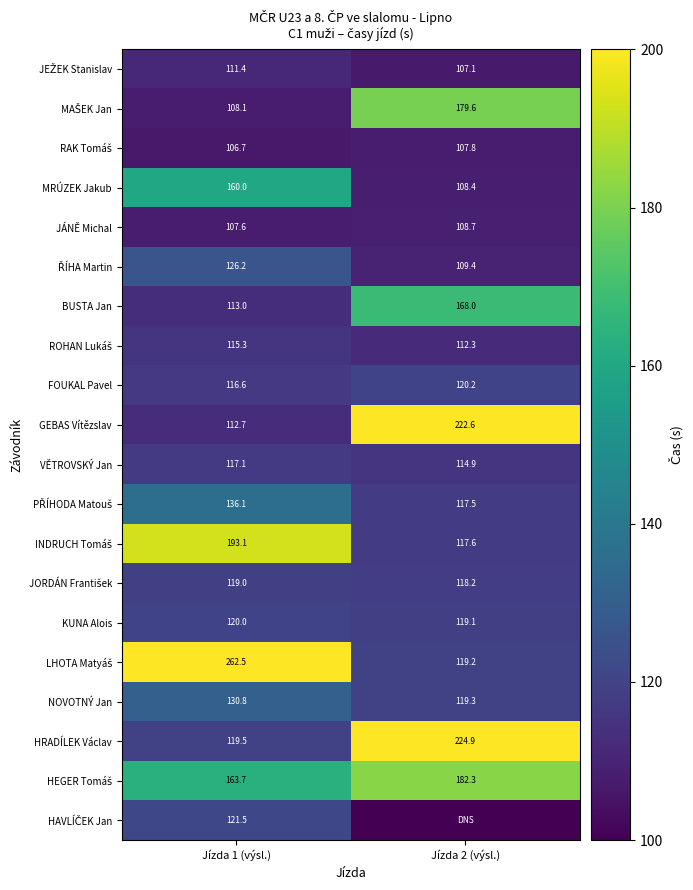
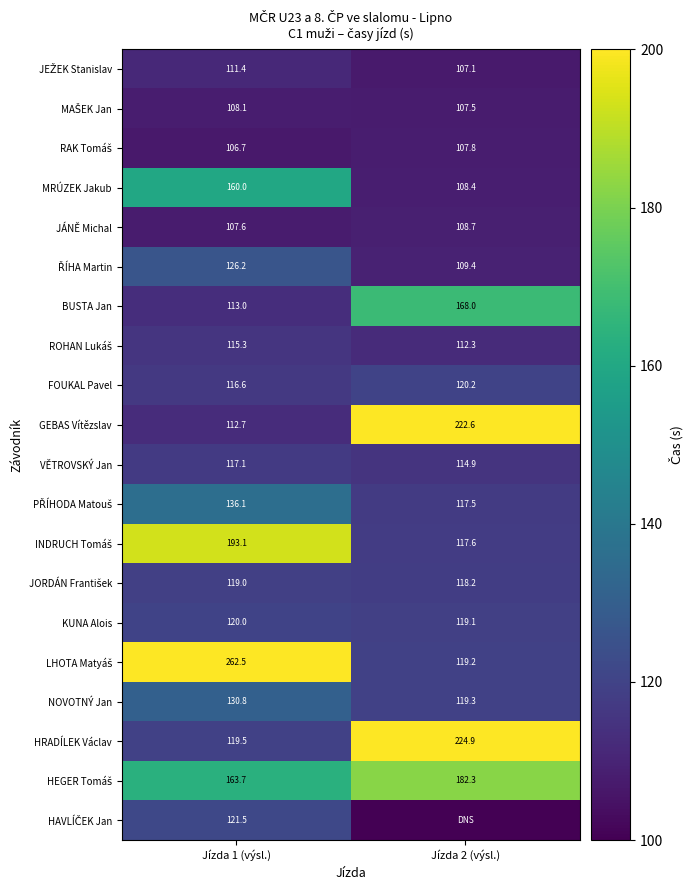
  {
    "JEŽEK Stanislav": {
      "Jízda 1 (výsl.)": 111.4,
      "Jízda 2 (výsl.)": 107.1
    },
    "MAŠEK Jan": {
      "Jízda 1 (výsl.)": 108.1,
-     "Jízda 2 (výsl.)": 179.6
+     "Jízda 2 (výsl.)": 107.5
    },
    "RAK Tomáš": {
      "Jízda 1 (výsl.)": 106.7,
      "Jízda 2 (výsl.)": 107.8
    },
    "MRÚZEK Jakub": {
      "Jízda 1 (výsl.)": 160.0,
      "Jízda 2 (výsl.)": 108.4
    },
    "JÁNĚ Michal": {
      "Jízda 1 (výsl.)": 107.6,
      "Jízda 2 (výsl.)": 108.7
    },
    "ŘÍHA Martin": {
      "Jízda 1 (výsl.)": 126.2,
      "Jízda 2 (výsl.)": 109.4
    },
    "BUSTA Jan": {
      "Jízda 1 (výsl.)": 113.0,
      "Jízda 2 (výsl.)": 168.0
    },
    "ROHAN Lukáš": {
      "Jízda 1 (výsl.)": 115.3,
      "Jízda 2 (výsl.)": 112.3
    },
    "FOUKAL Pavel": {
      "Jízda 1 (výsl.)": 116.6,
      "Jízda 2 (výsl.)": 120.2
    },
    "GEBAS Vítězslav": {
      "Jízda 1 (výsl.)": 112.7,
      "Jízda 2 (výsl.)": 222.6
    },
    "VĚTROVSKÝ Jan": {
      "Jízda 1 (výsl.)": 117.1,
      "Jízda 2 (výsl.)": 114.9
    },
    "PŘÍHODA Matouš": {
      "Jízda 1 (výsl.)": 136.1,
      "Jízda 2 (výsl.)": 117.5
    },
    "INDRUCH Tomáš": {
      "Jízda 1 (výsl.)": 193.1,
      "Jízda 2 (výsl.)": 117.6
    },
    "JORDÁN František": {
      "Jízda 1 (výsl.)": 119.0,
      "Jízda 2 (výsl.)": 118.2
    },
    "KUNA Alois": {
      "Jízda 1 (výsl.)": 120.0,
      "Jízda 2 (výsl.)": 119.1
    },
    "LHOTA Matyáš": {
      "Jízda 1 (výsl.)": 262.5,
      "Jízda 2 (výsl.)": 119.2
    },
    "NOVOTNÝ Jan": {
      "Jízda 1 (výsl.)": 130.8,
      "Jízda 2 (výsl.)": 119.3
    },
    "HRADÍLEK Václav": {
      "Jízda 1 (výsl.)": 119.5,
      "Jízda 2 (výsl.)": 224.9
    },
    "HEGER Tomáš": {
      "Jízda 1 (výsl.)": 163.7,
      "Jízda 2 (výsl.)": 182.3
    },
    "HAVLÍČEK Jan": {
      "Jízda 1 (výsl.)": 121.5
    }
  }
